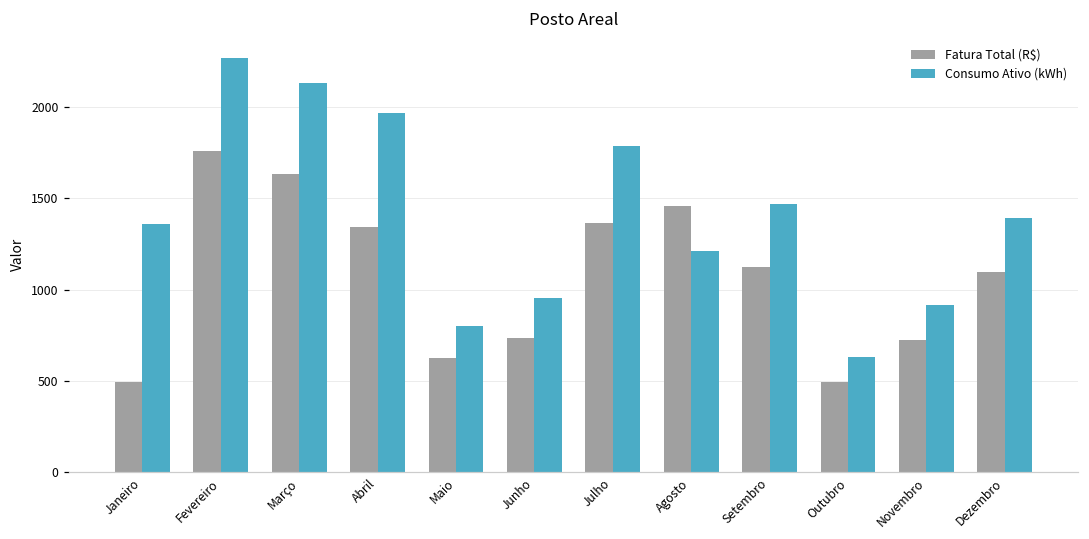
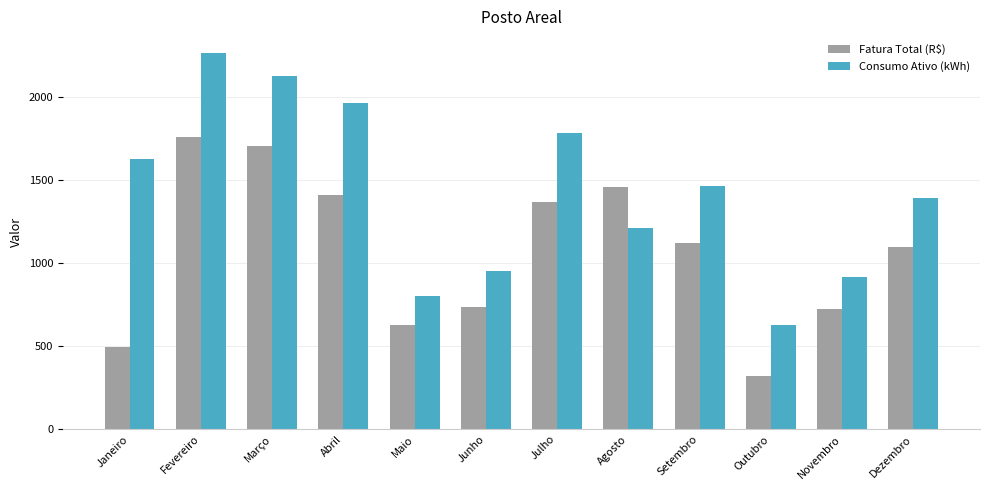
  {
    "Fatura Total (R$)": {
      "Janeiro": 500,
      "Fevereiro": 1760,
-     "Março": 1630,
-     "Abril": 1340,
+     "Março": 1710,
+     "Abril": 1410,
      "Maio": 630,
      "Junho": 740,
      "Julho": 1370,
      "Agosto": 1460,
      "Setembro": 1120,
-     "Outubro": 490,
+     "Outubro": 320,
      "Novembro": 720,
      "Dezembro": 1100
    },
    "Consumo Ativo (kWh)": {
-     "Janeiro": 1360,
+     "Janeiro": 1630,
      "Fevereiro": 2270,
      "Março": 2130,
      "Abril": 1970,
      "Maio": 800,
      "Junho": 960,
      "Julho": 1790,
      "Agosto": 1210,
      "Setembro": 1470,
      "Outubro": 630,
      "Novembro": 920,
      "Dezembro": 1390
    }
  }
